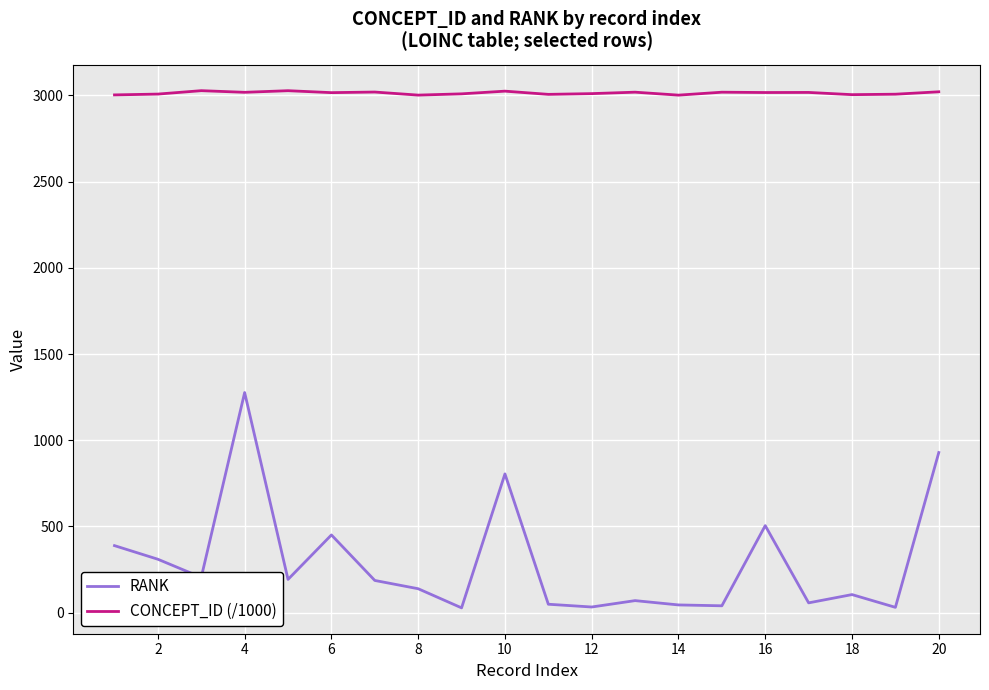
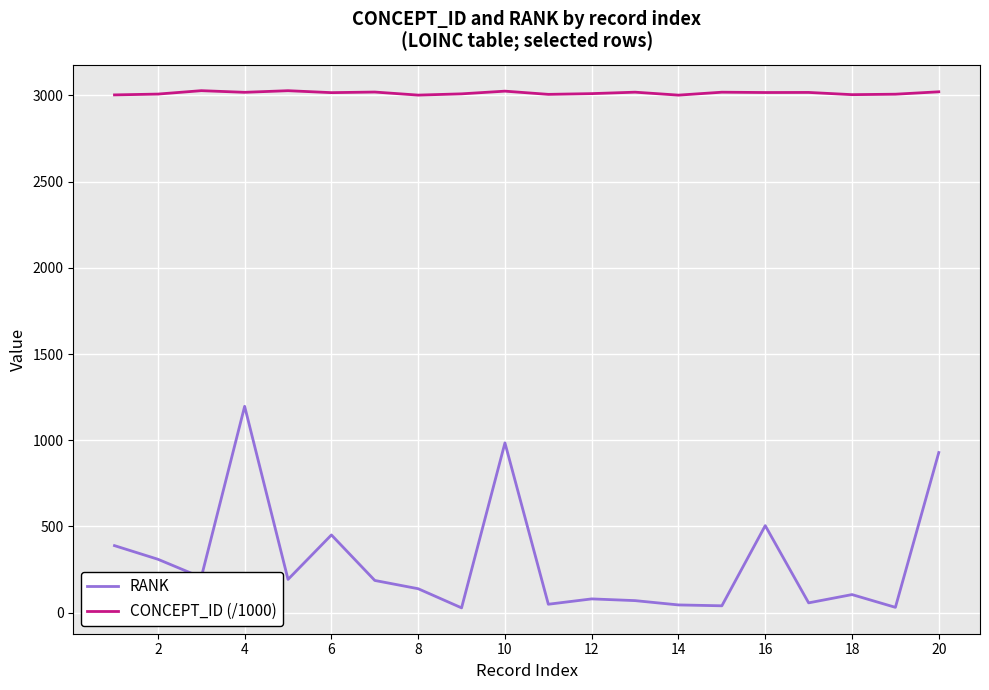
  {
    "RANK": {
      "2": 310,
-     "4": 1280,
+     "4": 1200,
      "6": 450,
      "8": 140,
-     "10": 810,
-     "12": 30,
+     "10": 990,
+     "12": 80,
      "14": 50,
      "16": 510,
      "18": 110,
      "20": 930
    },
    "CONCEPT_ID (/1000)": {
      "2": 3010,
      "4": 3020,
      "6": 3020,
      "8": 3000,
      "10": 3030,
      "12": 3010,
      "14": 3000,
      "16": 3020,
      "18": 3000,
      "20": 3020
    }
  }
